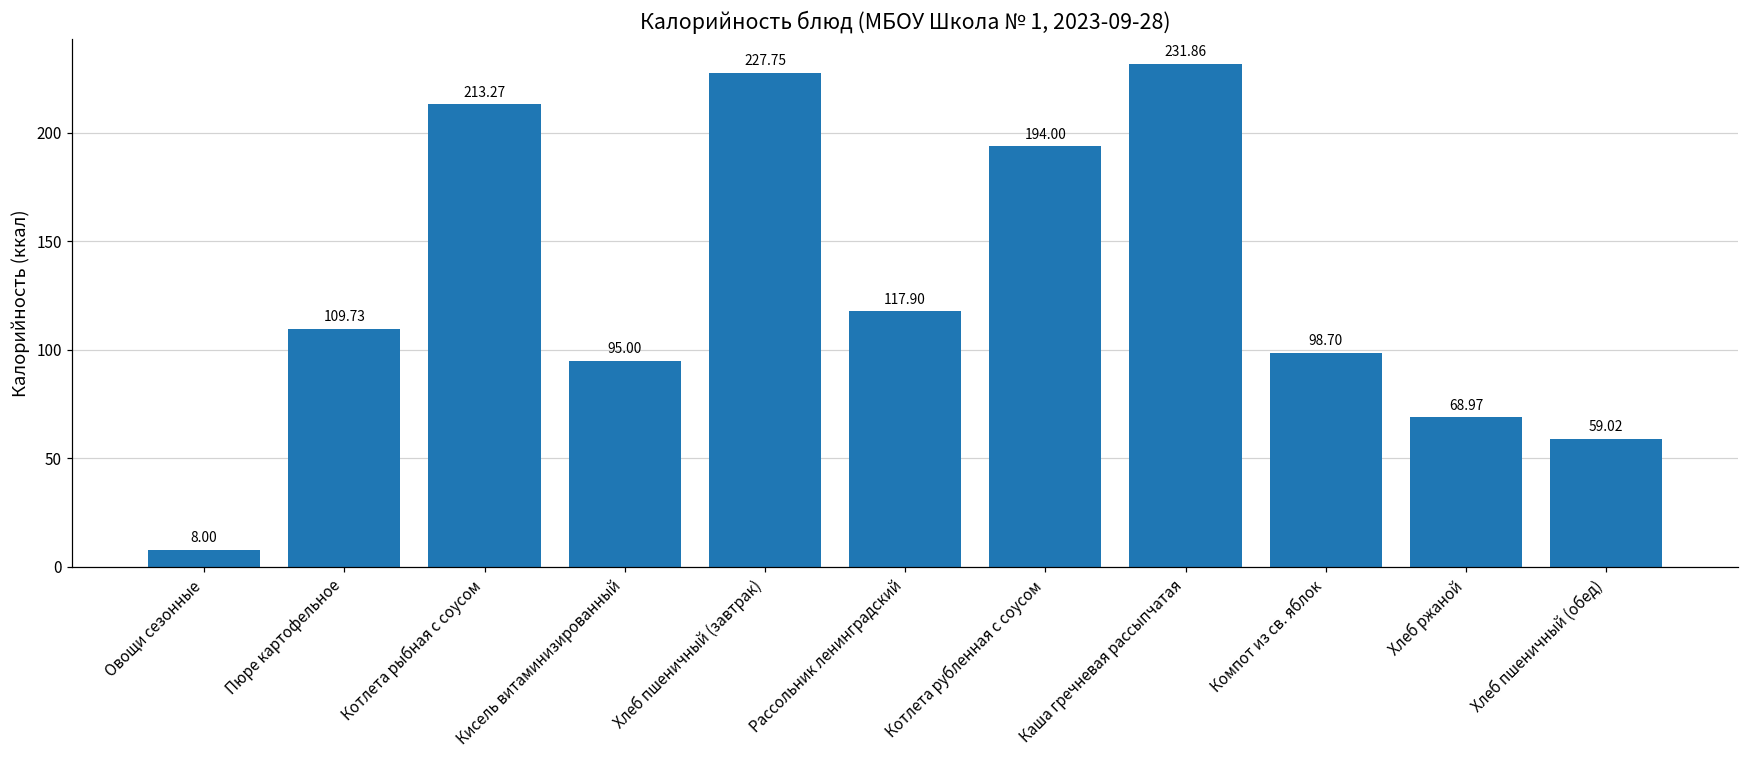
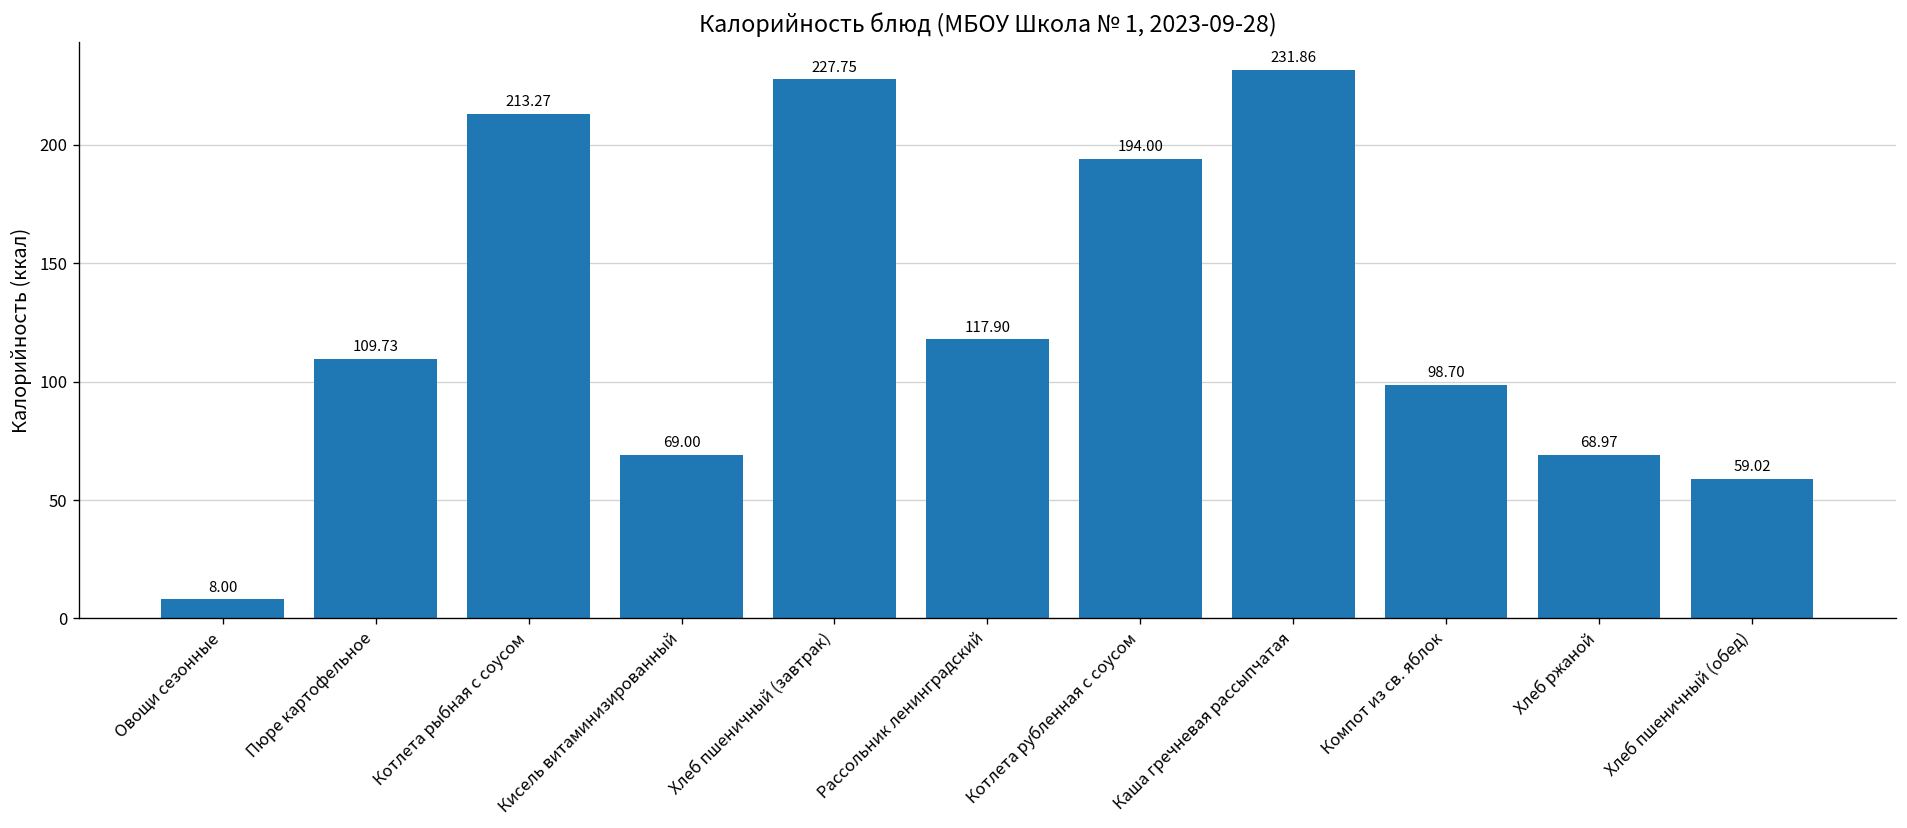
  {
    "Овощи сезонные": 8.00,
    "Пюре картофельное": 109.73,
    "Котлета рыбная с соусом": 213.27,
-   "Кисель витаминизированный": 95.00,
+   "Кисель витаминизированный": 69.00,
    "Хлеб пшеничный (завтрак)": 227.75,
    "Рассольник ленинградский": 117.90,
    "Котлета рубленная с соусом": 194.00,
    "Каша гречневая рассыпчатая": 231.86,
    "Компот из св. яблок": 98.70,
    "Хлеб ржаной": 68.97,
    "Хлеб пшеничный (обед)": 59.02
  }
